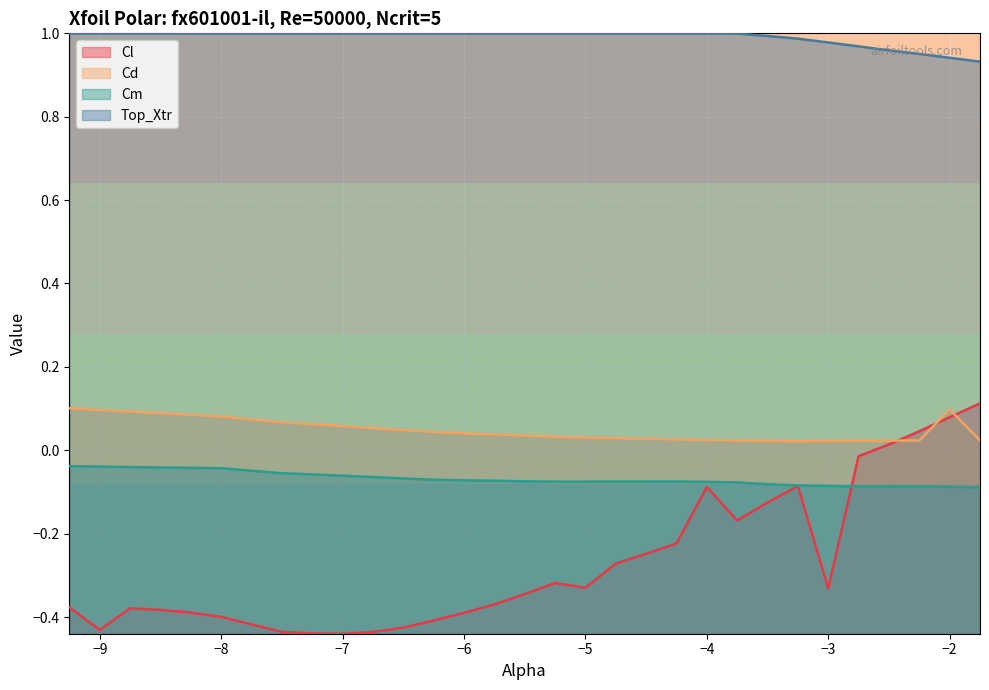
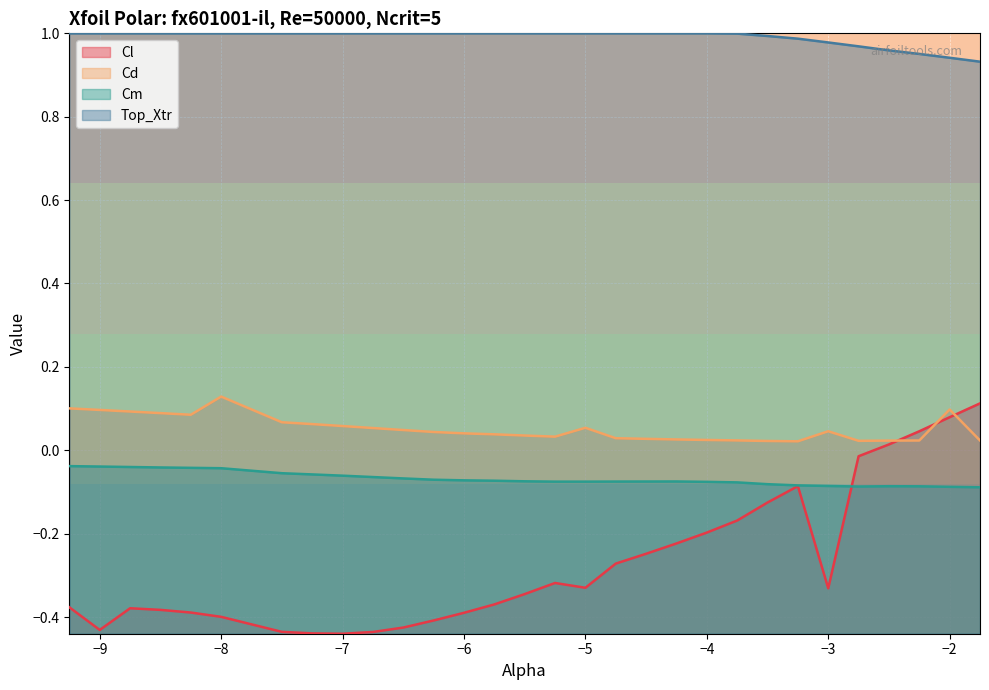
  {
    "Cl": {
      "−9": -0.43,
      "−8": -0.40,
      "−7": -0.44,
      "−6": -0.39,
      "−5": -0.33,
-     "−4": -0.09,
+     "−4": -0.20,
      "−3": -0.33,
      "−2": 0.08
    },
    "Cd": {
      "−9": 0.10,
-     "−8": 0.08,
+     "−8": 0.13,
      "−7": 0.06,
      "−6": 0.04,
-     "−5": 0.03,
+     "−5": 0.05,
      "−4": 0.02,
-     "−3": 0.02,
+     "−3": 0.05,
      "−2": 0.10
    }
  }
